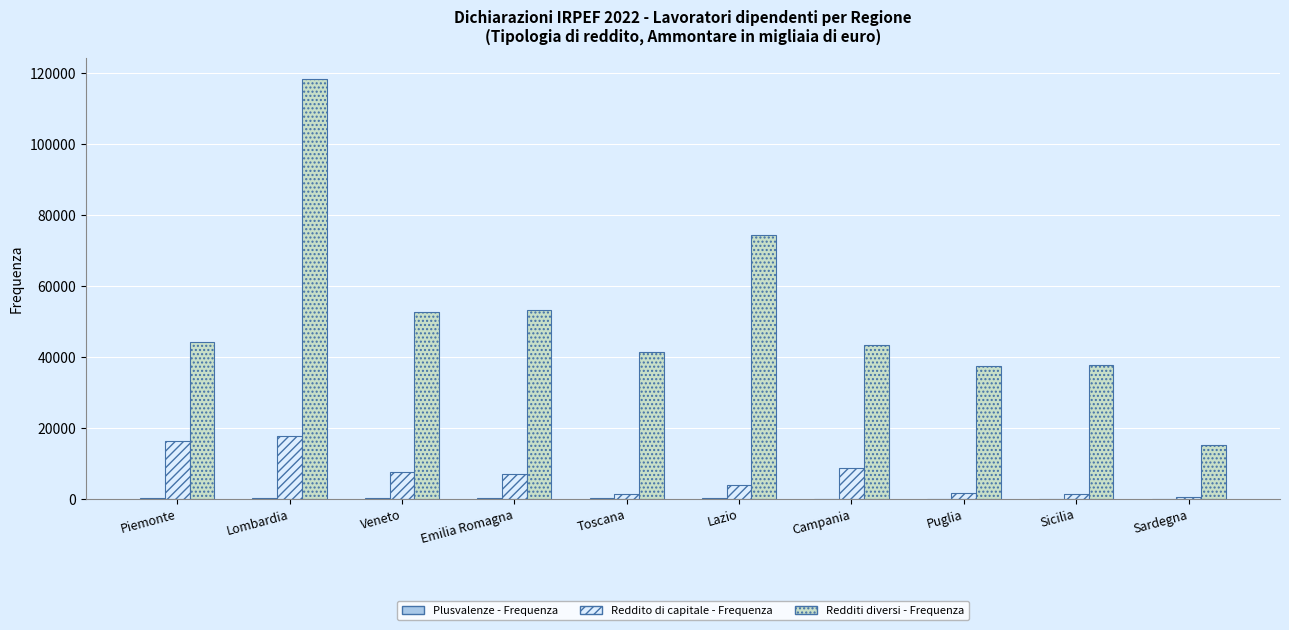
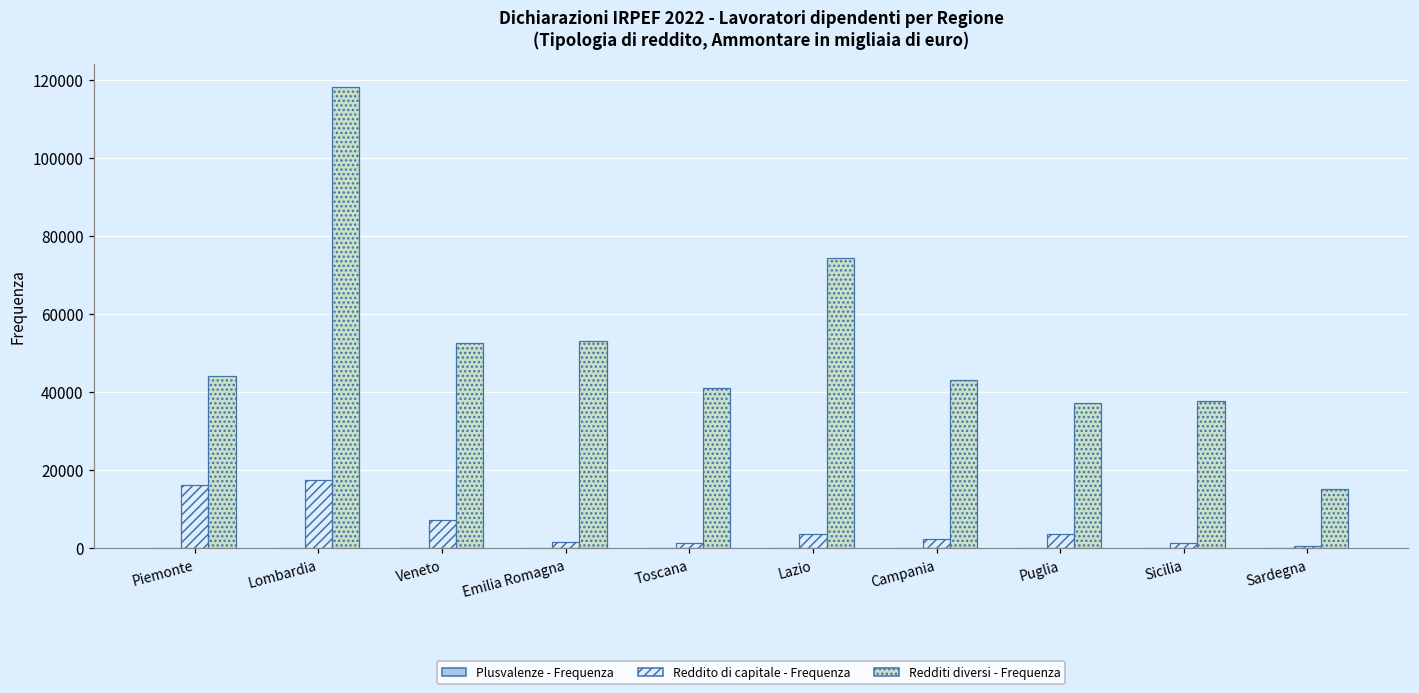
  {
    "Reddito di capitale - Frequenza": {
      "Piemonte": 16000,
      "Lombardia": 18000,
      "Veneto": 7000,
-     "Emilia Romagna": 7000,
+     "Emilia Romagna": 2000,
      "Toscana": 1000,
      "Lazio": 4000,
-     "Campania": 9000,
-     "Puglia": 2000,
+     "Campania": 2000,
+     "Puglia": 4000,
      "Sicilia": 1000
    }
  }
